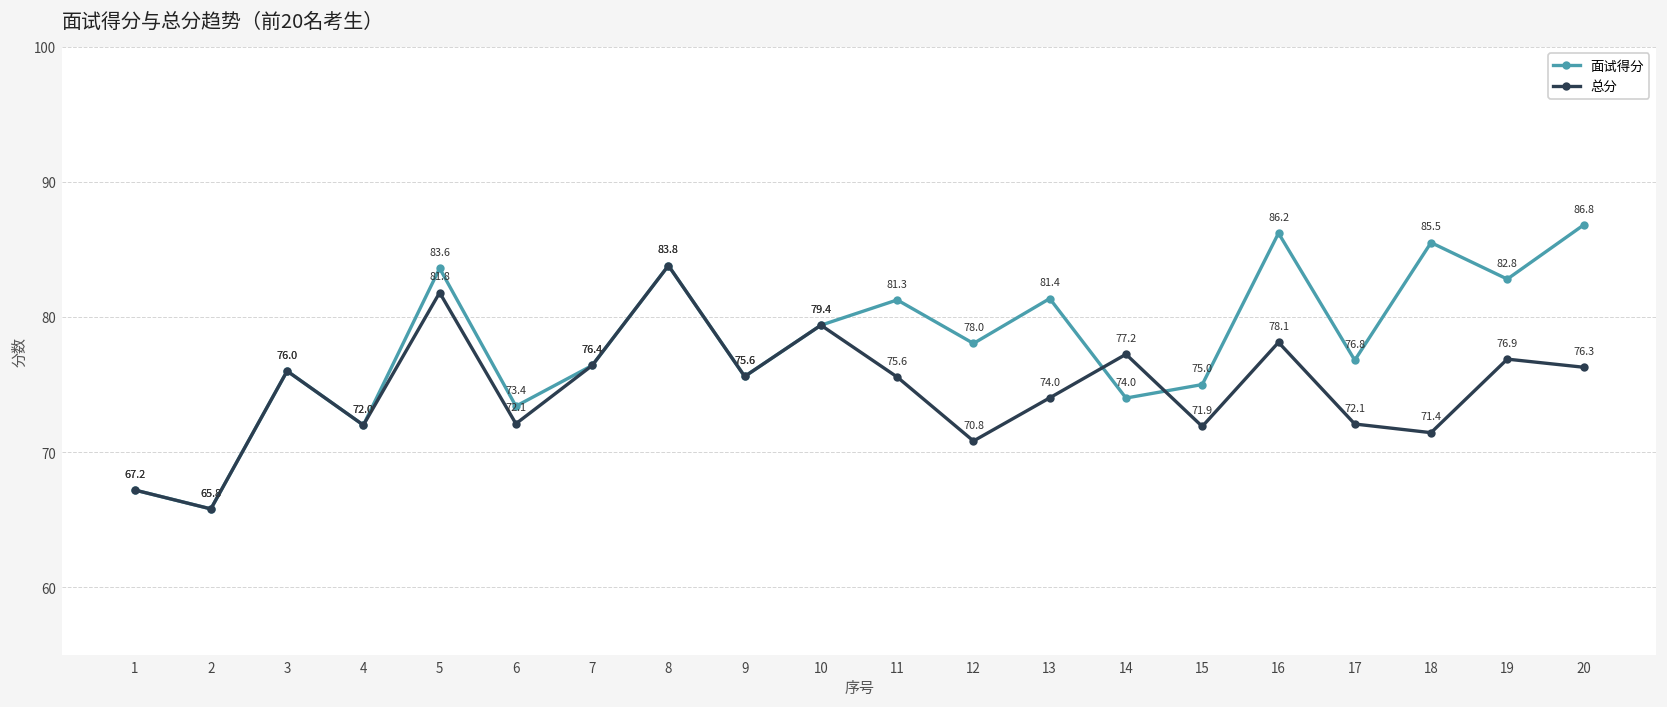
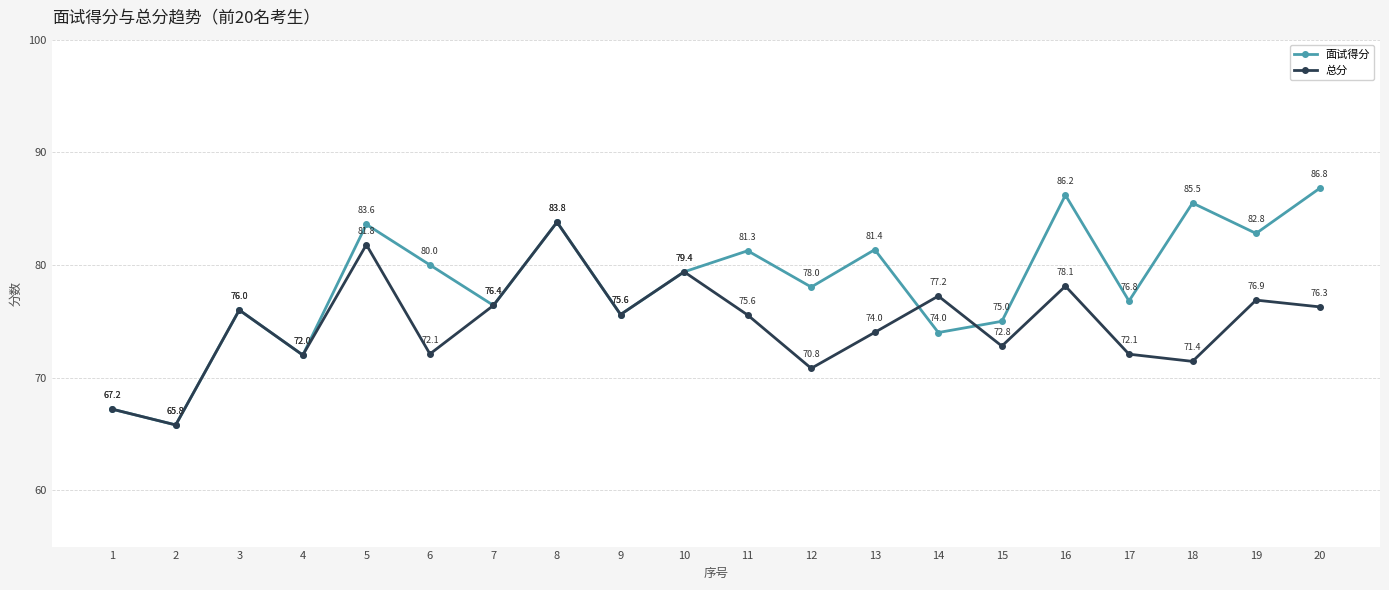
  {
    "面试得分": {
      "5": 83.6,
-     "6": 73.4,
+     "6": 80.0,
      "11": 81.3,
      "12": 78.0,
      "13": 81.4,
      "14": 74.0,
      "15": 75.0,
      "16": 86.2,
      "17": 76.8,
      "18": 85.5,
      "19": 82.8,
      "20": 86.8
    },
    "总分": {
      "5": 81.8,
      "11": 75.6,
      "12": 70.8,
      "13": 74.0,
      "14": 77.2,
-     "15": 71.9,
+     "15": 72.8,
      "16": 78.1,
      "17": 72.1,
      "18": 71.4,
      "19": 76.9,
      "20": 76.3
    }
  }
